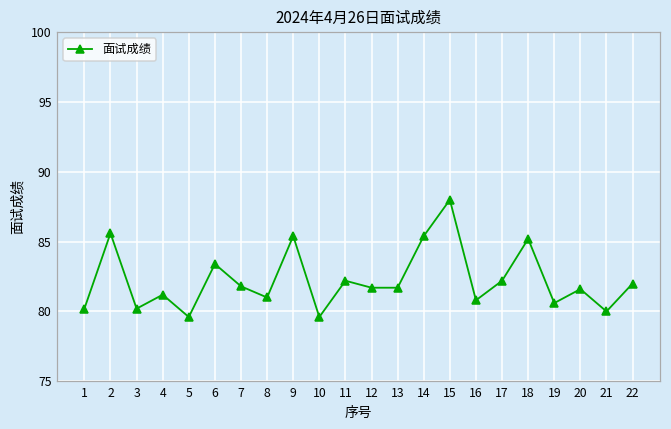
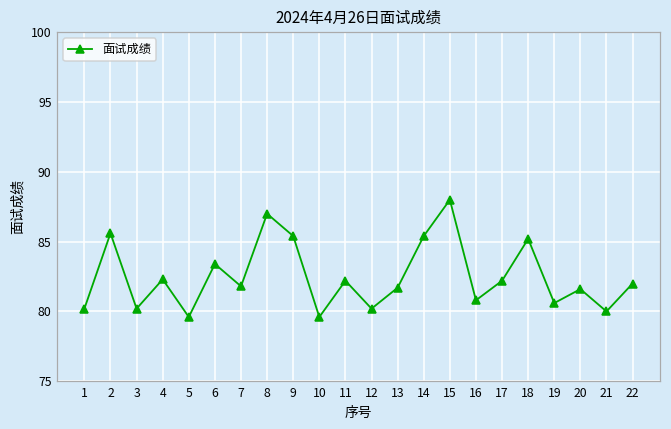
  {
    "1": 80.2,
    "2": 85.6,
    "3": 80.2,
-   "4": 81.2,
+   "4": 82.3,
    "5": 79.6,
    "6": 83.4,
    "7": 81.8,
-   "8": 81,
+   "8": 87,
    "9": 85.4,
    "10": 79.6,
    "11": 82.2,
-   "12": 81.7,
+   "12": 80.2,
    "13": 81.7,
    "14": 85.4,
    "15": 88.0,
    "16": 80.8,
    "17": 82.2,
    "18": 85.2,
    "19": 80.6,
    "20": 81.6,
    "21": 80.0,
    "22": 82.0
  }
